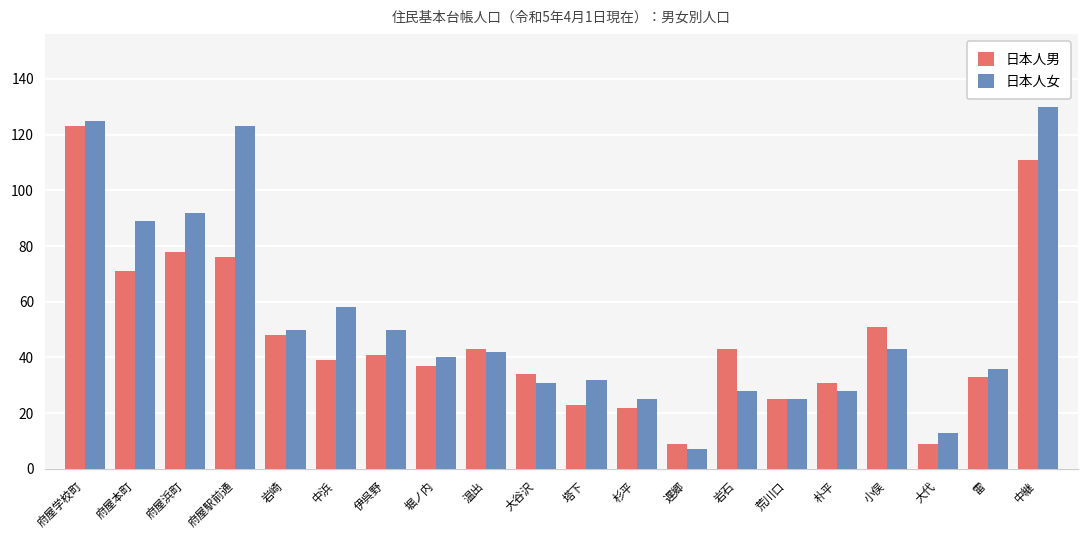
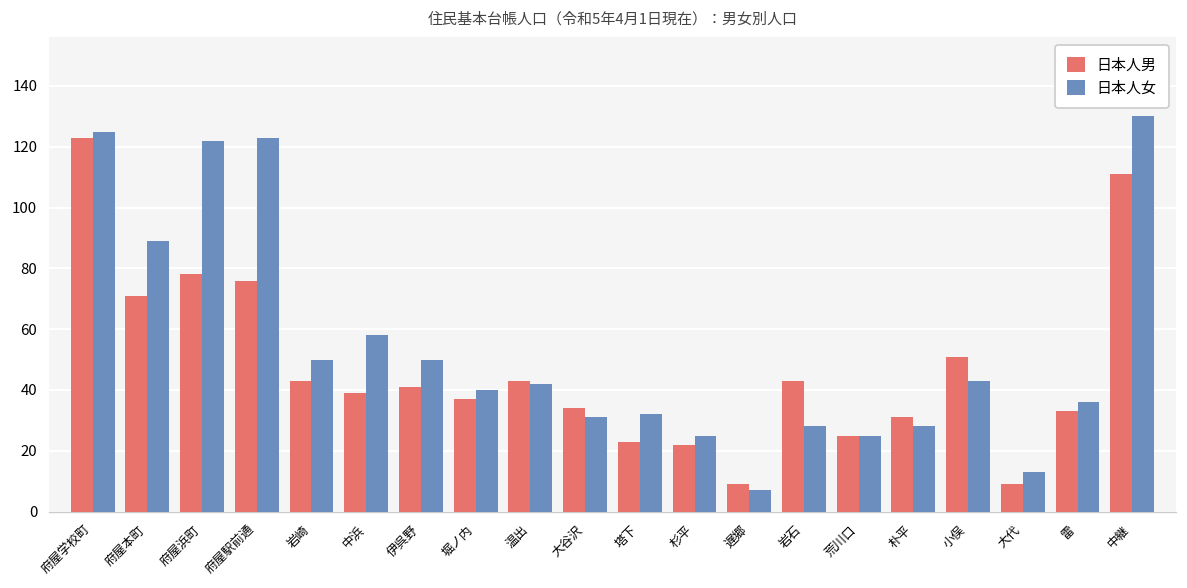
  {
    "日本人男": {
      "府屋学校町": 123,
      "府屋本町": 71,
      "府屋浜町": 78,
      "府屋駅前通": 76,
-     "岩崎": 48,
+     "岩崎": 43,
      "中浜": 39,
      "伊呉野": 41,
      "堀ノ内": 37,
      "温出": 43,
      "大谷沢": 34,
      "塔下": 23,
      "杉平": 22,
      "遅郷": 9,
      "岩石": 43,
      "荒川口": 25,
      "朴平": 31,
      "小俣": 51,
      "大代": 9,
      "雷": 33,
      "中継": 111
    },
    "日本人女": {
      "府屋学校町": 125,
      "府屋本町": 89,
-     "府屋浜町": 92,
+     "府屋浜町": 122,
      "府屋駅前通": 123,
      "岩崎": 50,
      "中浜": 58,
      "伊呉野": 50,
      "堀ノ内": 40,
      "温出": 42,
      "大谷沢": 31,
      "塔下": 32,
      "杉平": 25,
      "遅郷": 7,
      "岩石": 28,
      "荒川口": 25,
      "朴平": 28,
      "小俣": 43,
      "大代": 13,
      "雷": 36,
      "中継": 130
    }
  }
